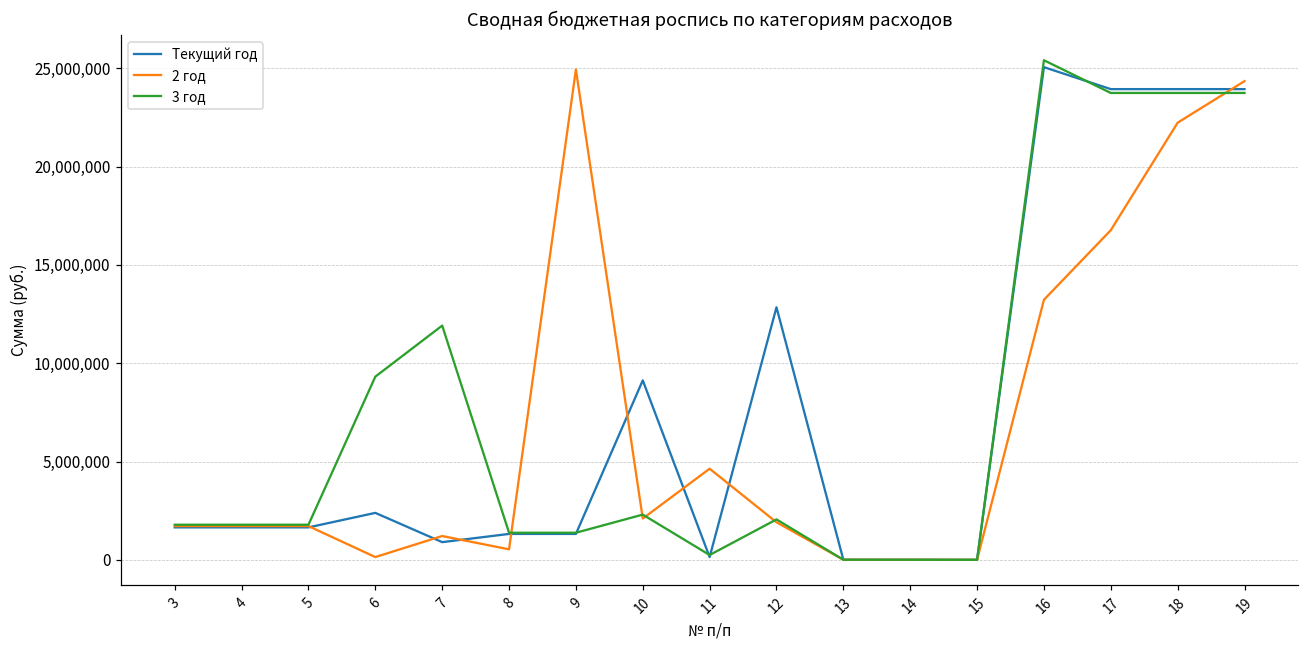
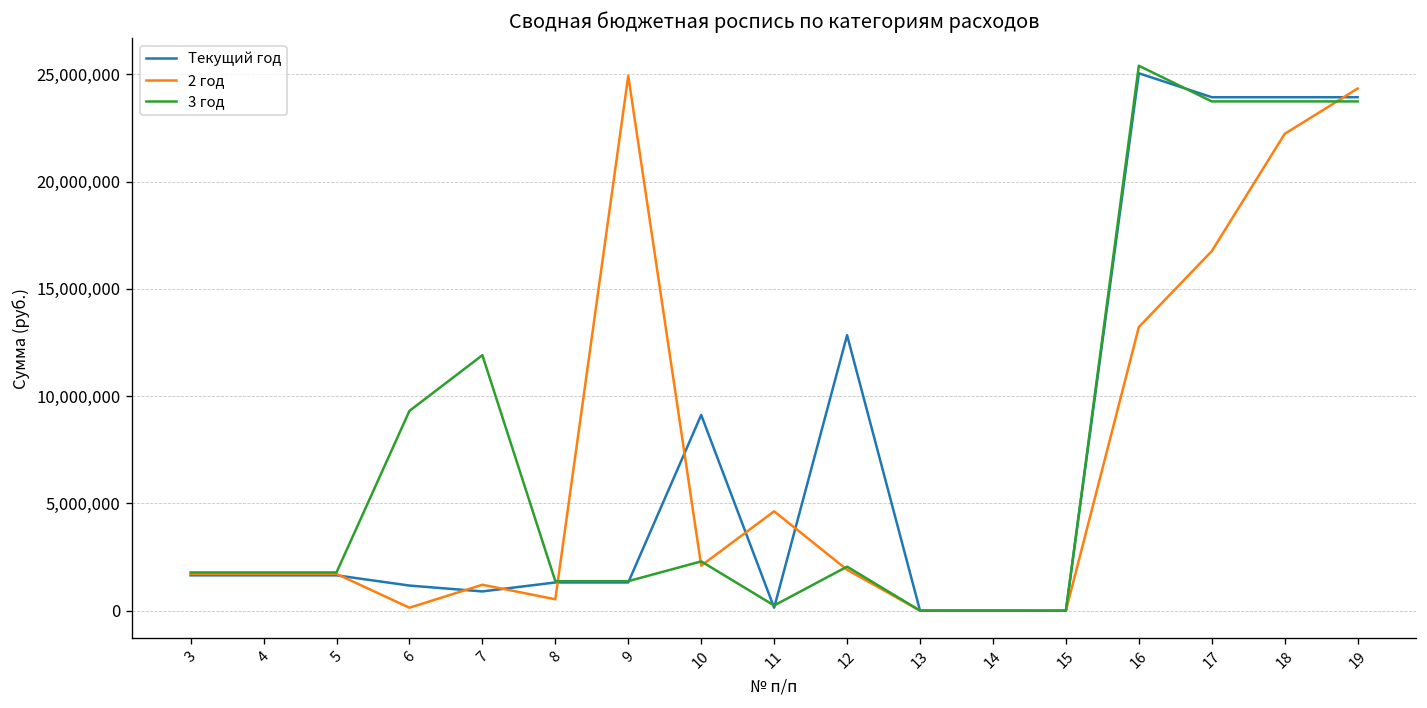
  {
    "Текущий год": {
-     "6": "2,400,000",
+     "6": "1,200,000",
      "7": "900,000",
      "10": "9,100,000",
      "12": "12,800,000",
      "16": "25,100,000",
      "17": "23,900,000",
      "18": "23,900,000",
      "19": "23,900,000"
    },
    "2 год": {
      "6": "100,000",
      "7": "1,200,000",
      "8": "500,000",
      "9": "24,900,000",
      "10": "2,100,000",
      "11": "4,600,000",
      "12": "1,900,000",
      "16": "13,200,000",
      "17": "16,800,000",
      "18": "22,200,000",
      "19": "24,300,000"
    },
    "3 год": {
      "6": "9,300,000",
      "7": "11,900,000",
      "10": "2,300,000",
      "12": "2,100,000",
      "16": "25,400,000",
      "17": "23,700,000",
      "18": "23,700,000",
      "19": "23,700,000"
    }
  }
